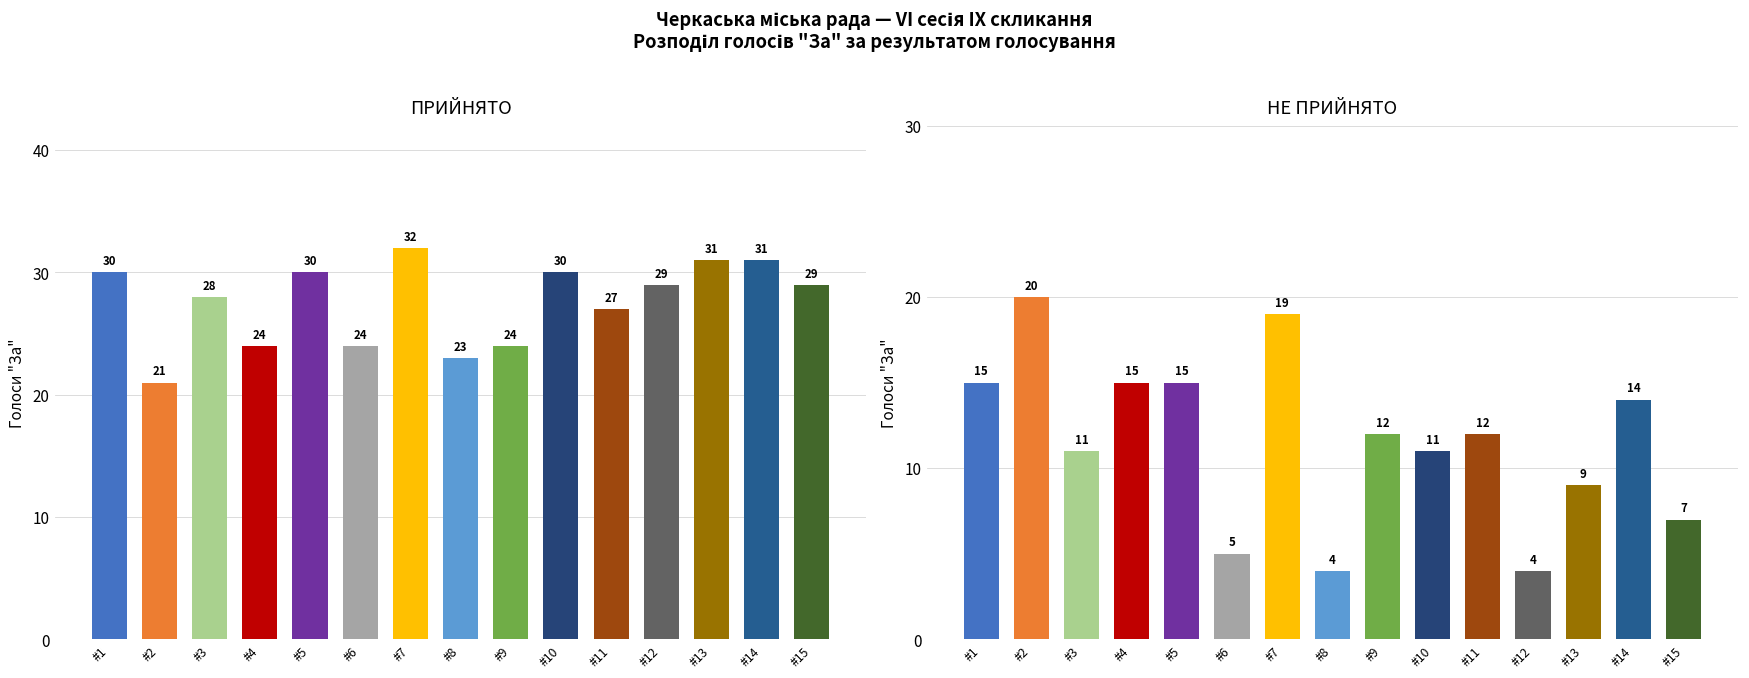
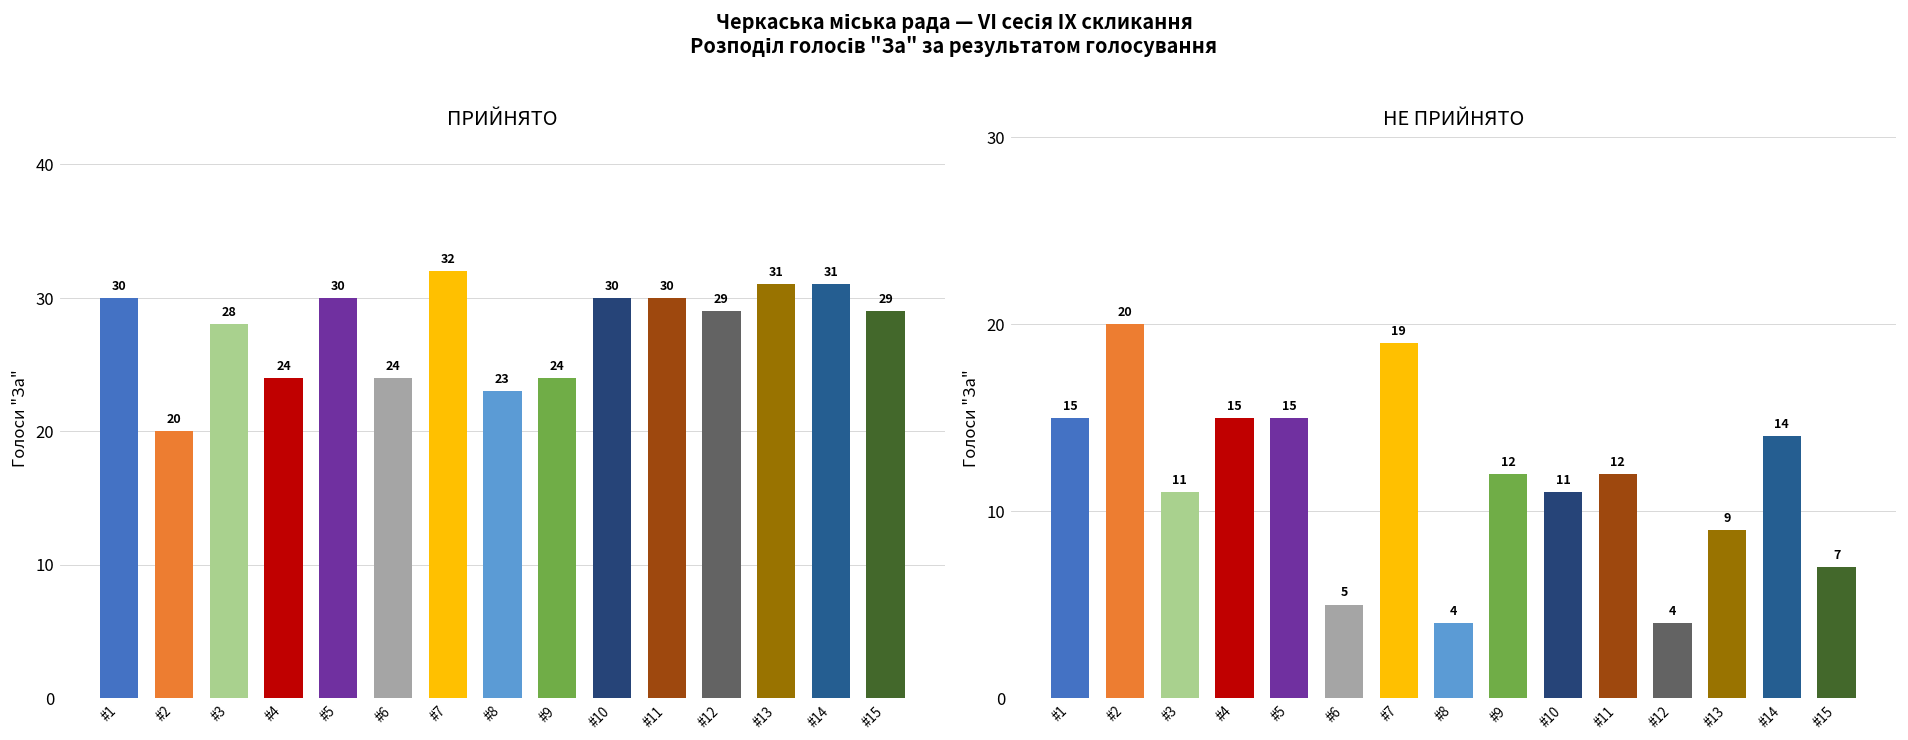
  {
    "ПРИЙНЯТО": {
      "#1": 30,
-     "#2": 21,
+     "#2": 20,
      "#3": 28,
      "#4": 24,
      "#5": 30,
      "#6": 24,
      "#7": 32,
      "#8": 23,
      "#9": 24,
      "#10": 30,
-     "#11": 27,
+     "#11": 30,
      "#12": 29,
      "#13": 31,
      "#14": 31,
      "#15": 29
    },
    "НЕ ПРИЙНЯТО": {
      "#1": 15,
      "#2": 20,
      "#3": 11,
      "#4": 15,
      "#5": 15,
      "#6": 5,
      "#7": 19,
      "#8": 4,
      "#9": 12,
      "#10": 11,
      "#11": 12,
      "#12": 4,
      "#13": 9,
      "#14": 14,
      "#15": 7
    }
  }
